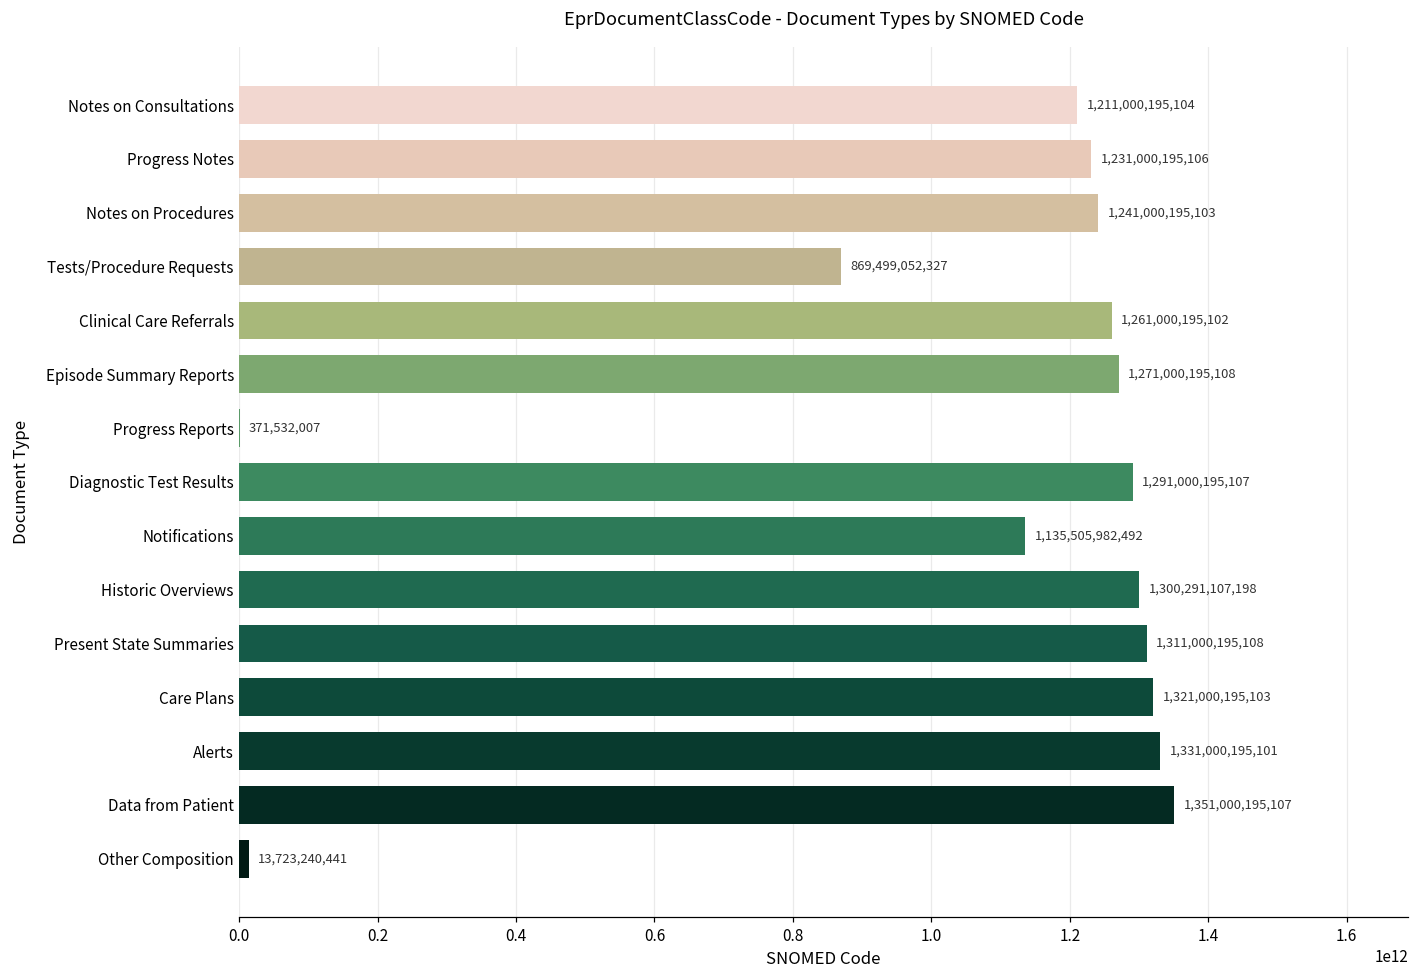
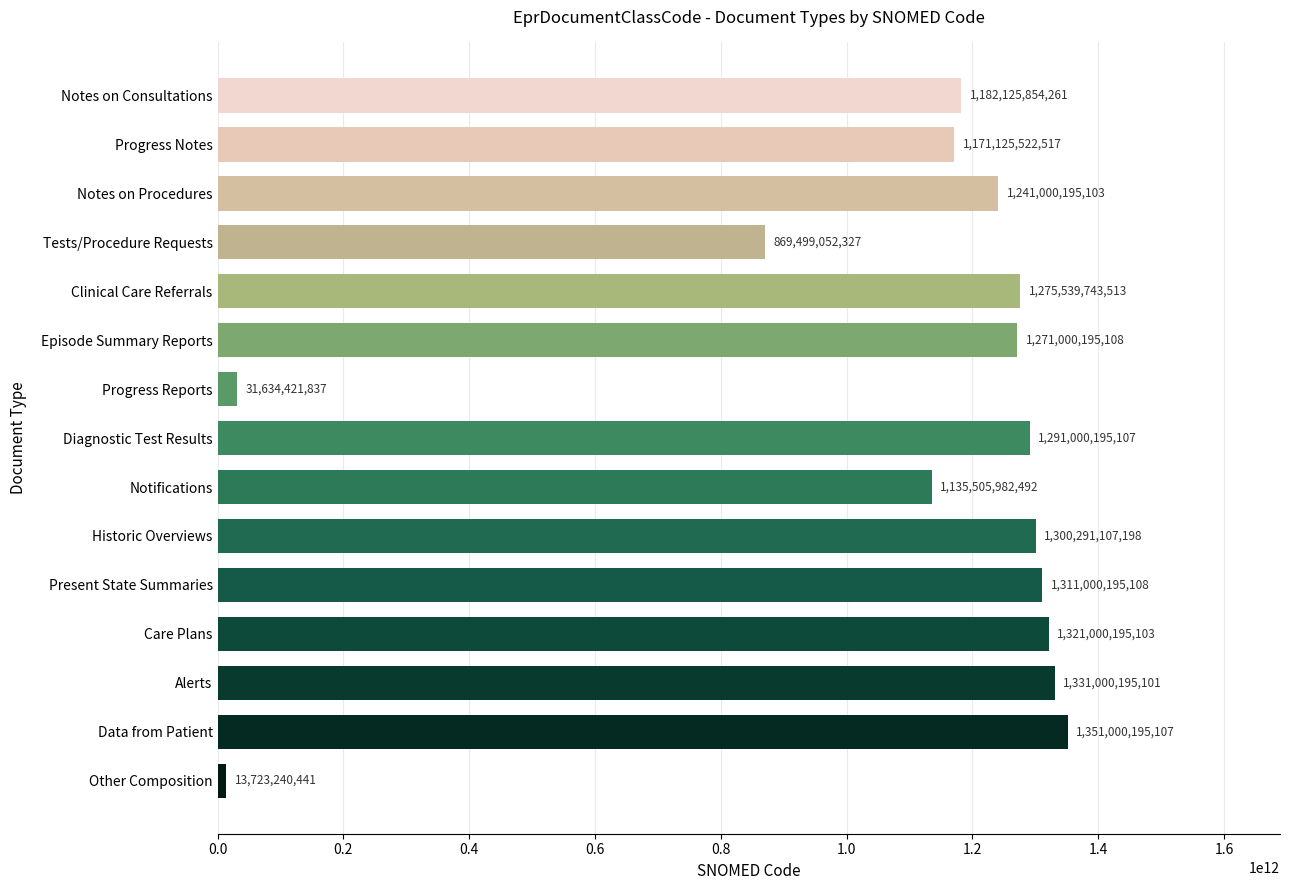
  {
-   "Notes on Consultations": "1,211,000,195,104",
-   "Progress Notes": "1,231,000,195,106",
+   "Notes on Consultations": "1,182,125,854,261",
+   "Progress Notes": "1,171,125,522,517",
    "Notes on Procedures": "1,241,000,195,103",
    "Tests/Procedure Requests": "869,499,052,327",
-   "Clinical Care Referrals": "1,261,000,195,102",
+   "Clinical Care Referrals": "1,275,539,743,513",
    "Episode Summary Reports": "1,271,000,195,108",
-   "Progress Reports": "371,532,007",
+   "Progress Reports": "31,634,421,837",
    "Diagnostic Test Results": "1,291,000,195,107",
    "Notifications": "1,135,505,982,492",
    "Historic Overviews": "1,300,291,107,198",
    "Present State Summaries": "1,311,000,195,108",
    "Care Plans": "1,321,000,195,103",
    "Alerts": "1,331,000,195,101",
    "Data from Patient": "1,351,000,195,107",
    "Other Composition": "13,723,240,441"
  }
